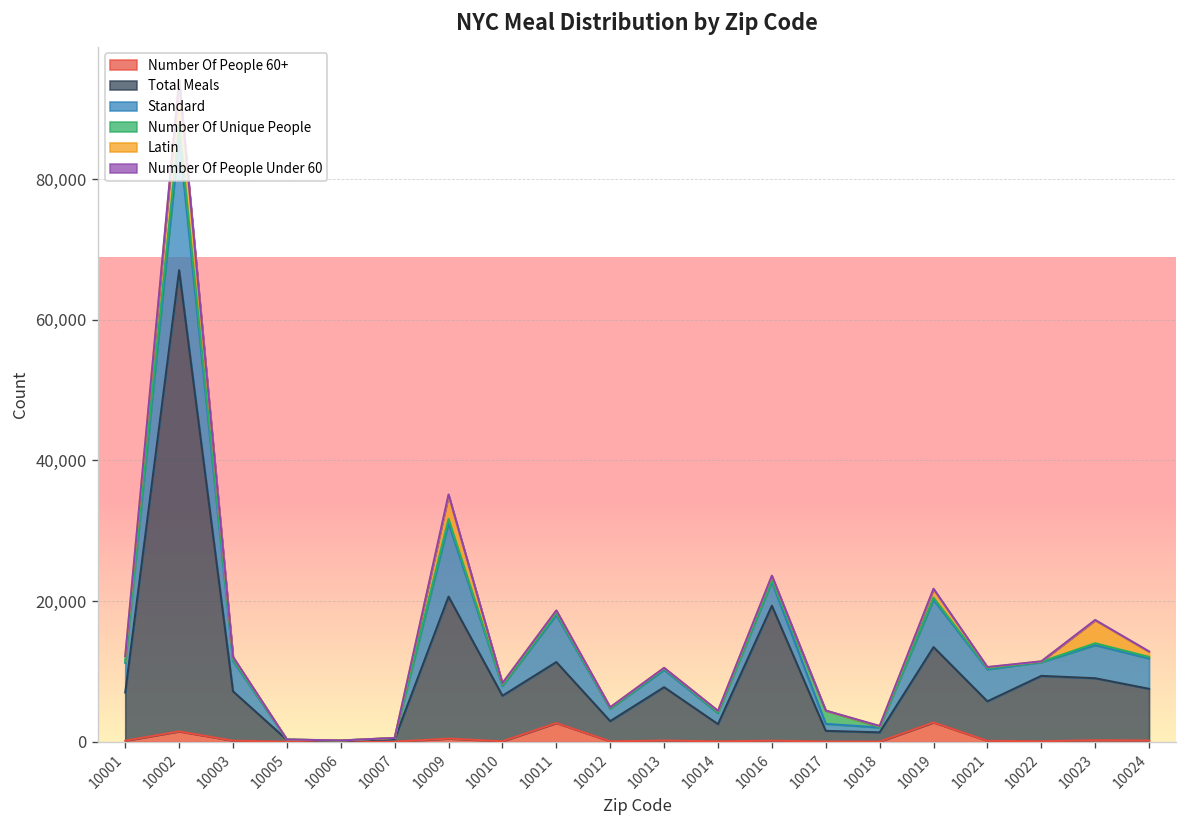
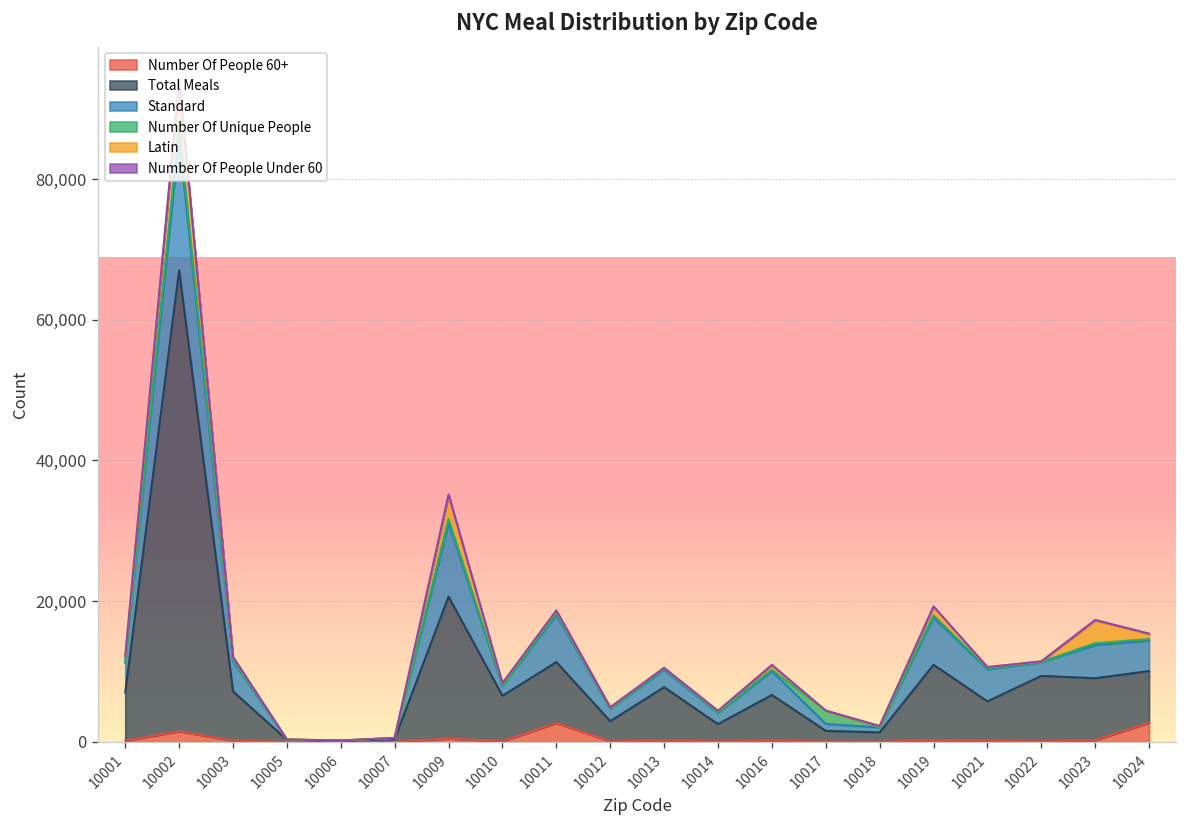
  {
    "Number Of People 60+": {
      "10001": "0",
      "10002": "1,000",
      "10003": "0",
      "10009": "0",
      "10010": "0",
      "10011": "3,000",
      "10012": "0",
      "10013": "0",
      "10014": "0",
      "10016": "0",
      "10017": "0",
      "10018": "0",
-     "10019": "3,000",
+     "10019": "0",
      "10021": "0",
      "10022": "0",
      "10023": "0",
-     "10024": "0"
+     "10024": "3,000"
    },
    "Total Meals": {
      "10001": "7,000",
      "10002": "66,000",
      "10003": "7,000",
      "10009": "20,000",
      "10010": "6,000",
      "10011": "9,000",
      "10012": "3,000",
      "10013": "8,000",
      "10014": "2,000",
-     "10016": "19,000",
+     "10016": "6,000",
      "10017": "2,000",
      "10018": "1,000",
      "10019": "11,000",
      "10021": "6,000",
      "10022": "9,000",
      "10023": "9,000",
      "10024": "7,000"
    },
    "Standard": {
      "10009": "10,000",
      "10017": "1,000"
    },
    "Number Of Unique People": {
      "10009": "1,000"
    }
  }
